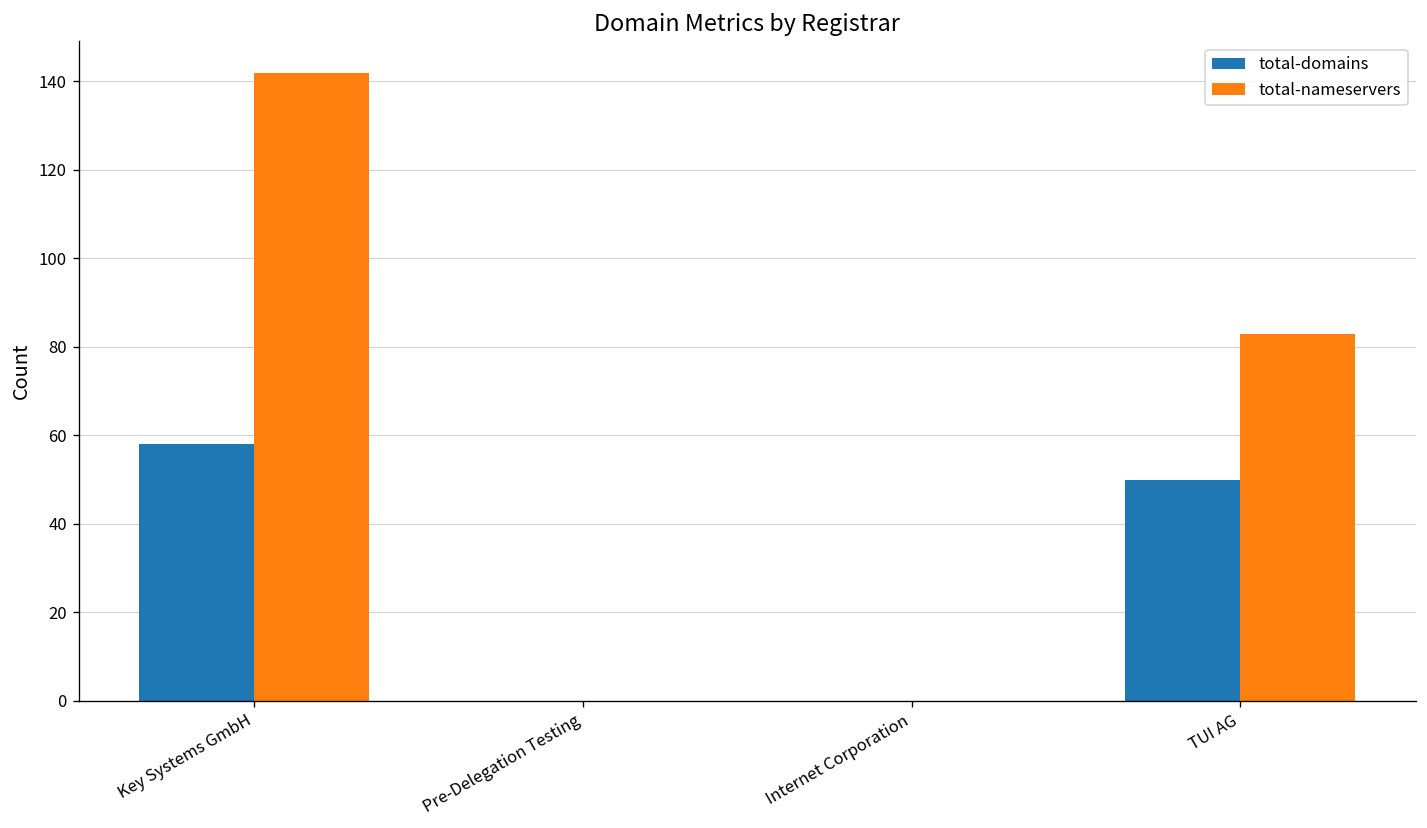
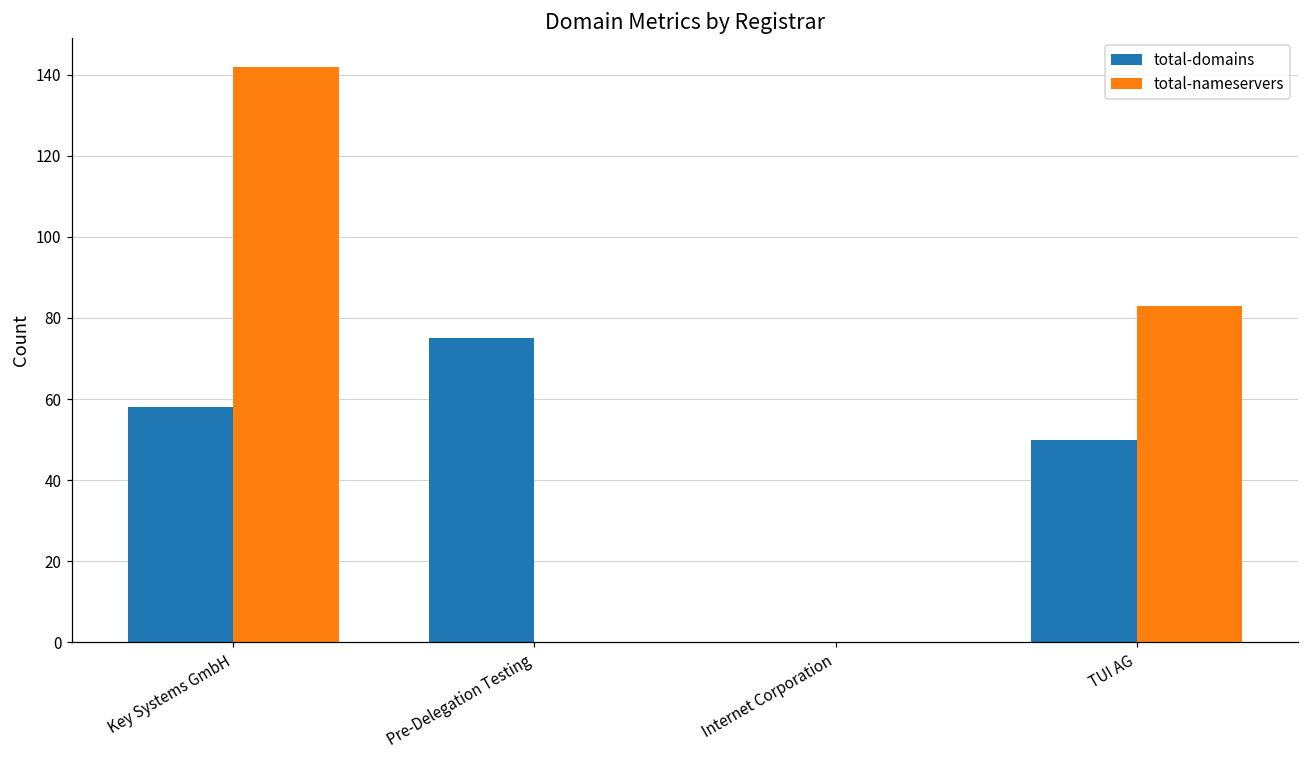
  {
    "total-domains": {
      "Key Systems GmbH": 58,
-     "Pre-Delegation Testing": 0,
+     "Pre-Delegation Testing": 75,
      "Internet Corporation": 0,
      "TUI AG": 50
    },
    "total-nameservers": {
      "Key Systems GmbH": 142,
      "Pre-Delegation Testing": 0,
      "Internet Corporation": 0,
      "TUI AG": 83
    }
  }
